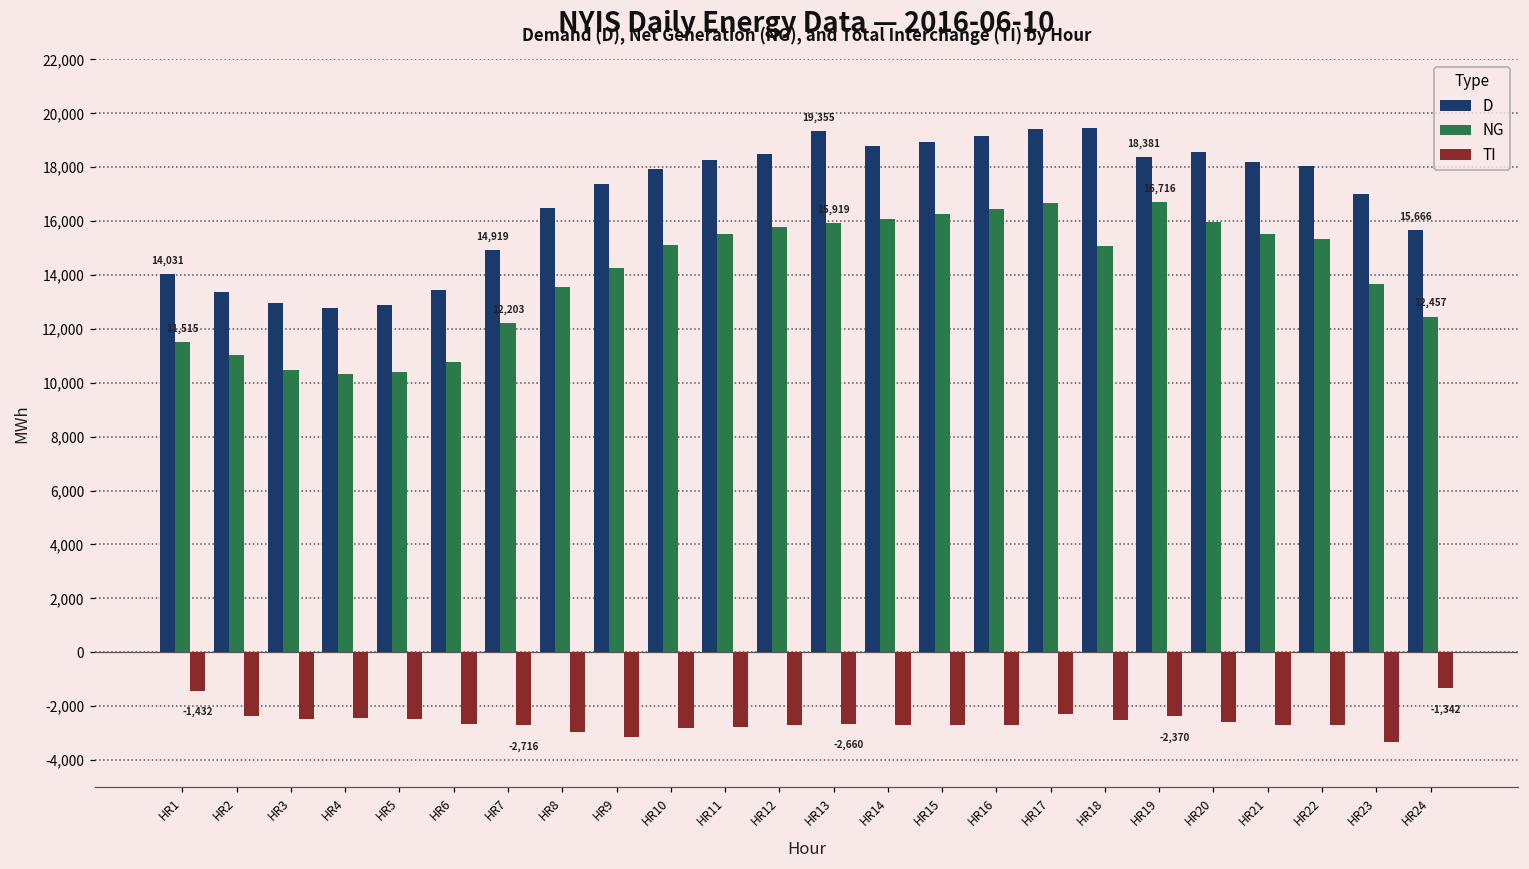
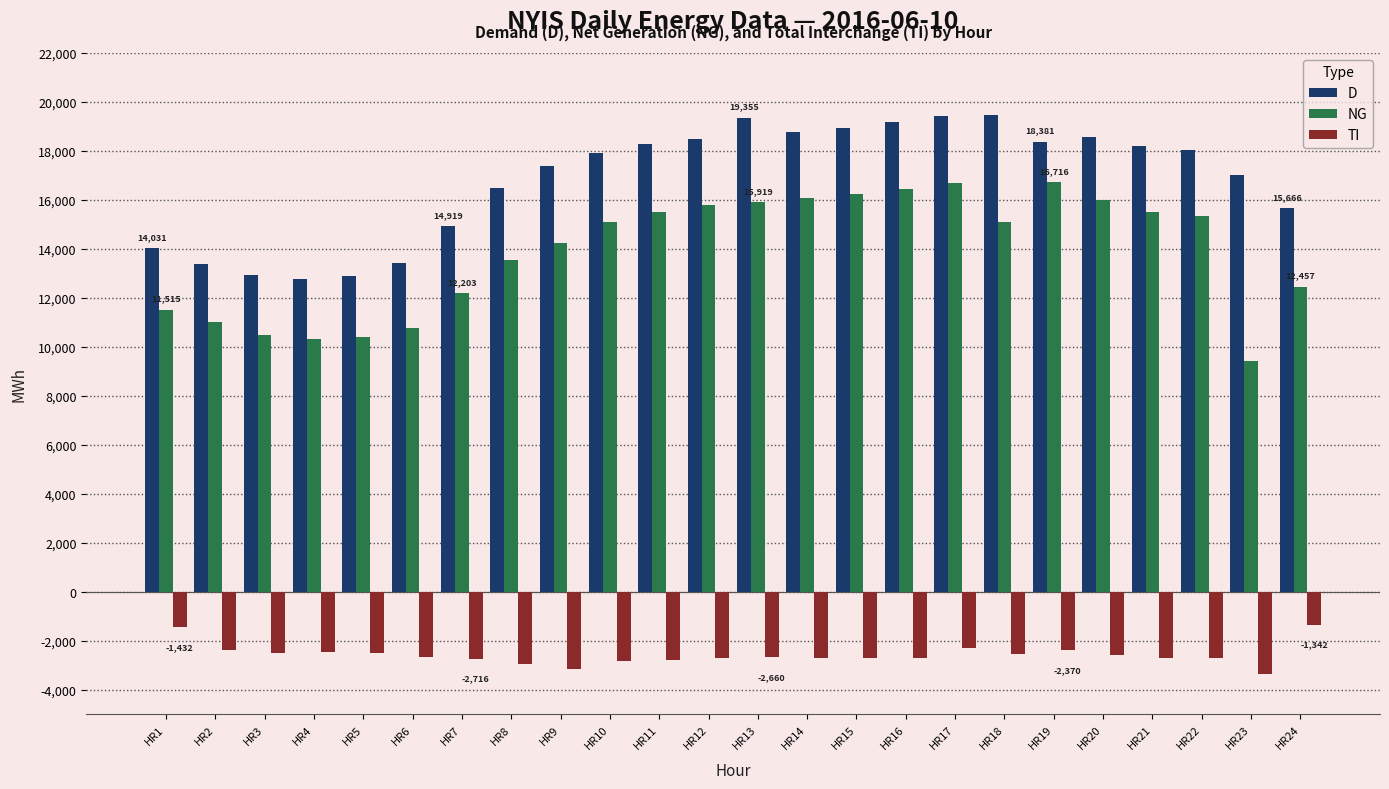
  {
    "D": {
      "HR1": "14,031",
      "HR7": "14,919",
      "HR13": "19,355",
      "HR19": "18,381",
      "HR24": "15,666"
    },
    "NG": {
      "HR2": "11,000",
      "HR3": "10,500",
      "HR4": "10,300",
      "HR5": "10,400",
      "HR6": "10,800",
      "HR8": "13,500",
      "HR9": "14,300",
      "HR10": "15,100",
      "HR11": "15,500",
      "HR12": "15,800",
      "HR14": "16,100",
      "HR15": "16,300",
      "HR16": "16,500",
      "HR17": "16,700",
      "HR18": "15,100",
      "HR20": "16,000",
      "HR21": "15,500",
      "HR22": "15,300",
-     "HR23": "13,700"
+     "HR23": "9,400"
    },
    "TI": {
      "HR1": "-1,432",
      "HR7": "-2,716",
      "HR13": "-2,660",
      "HR19": "-2,370",
      "HR24": "-1,342"
    }
  }
